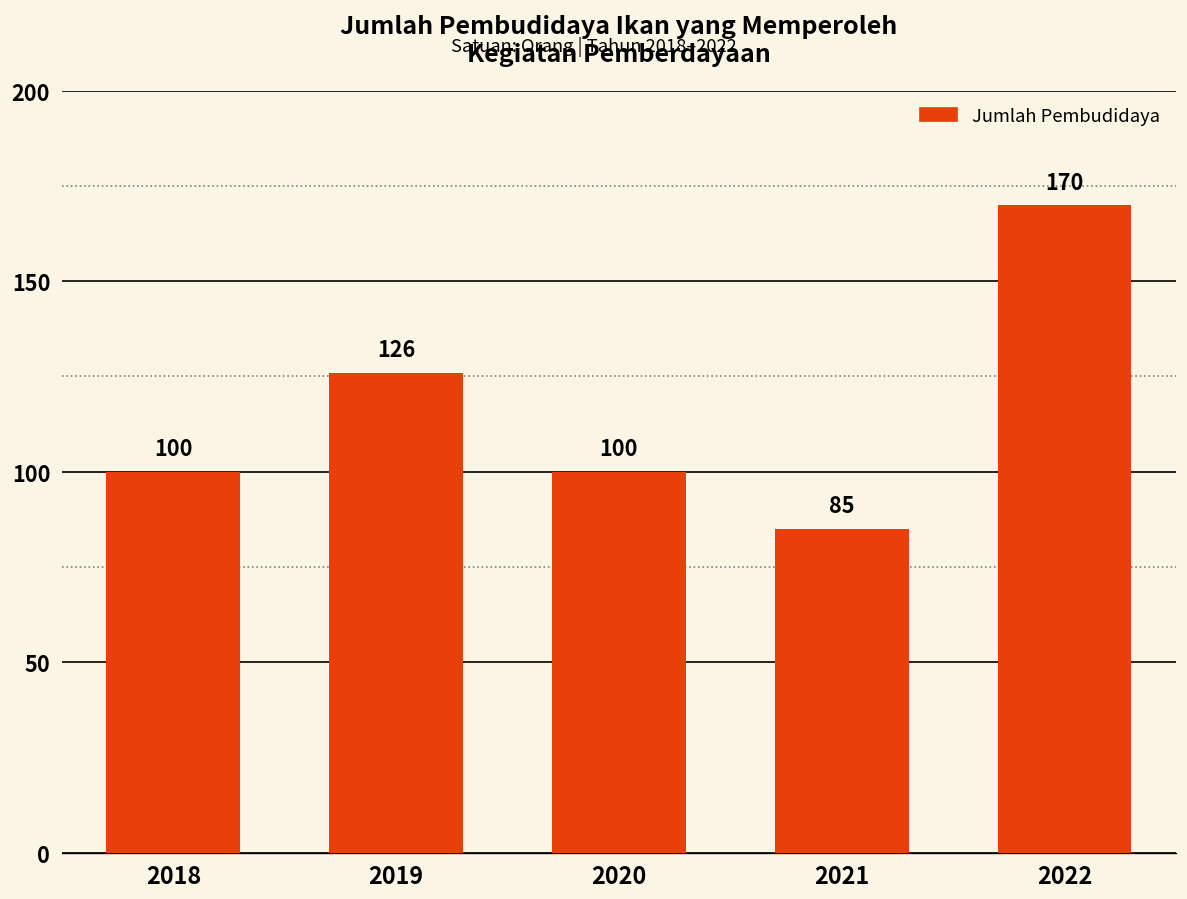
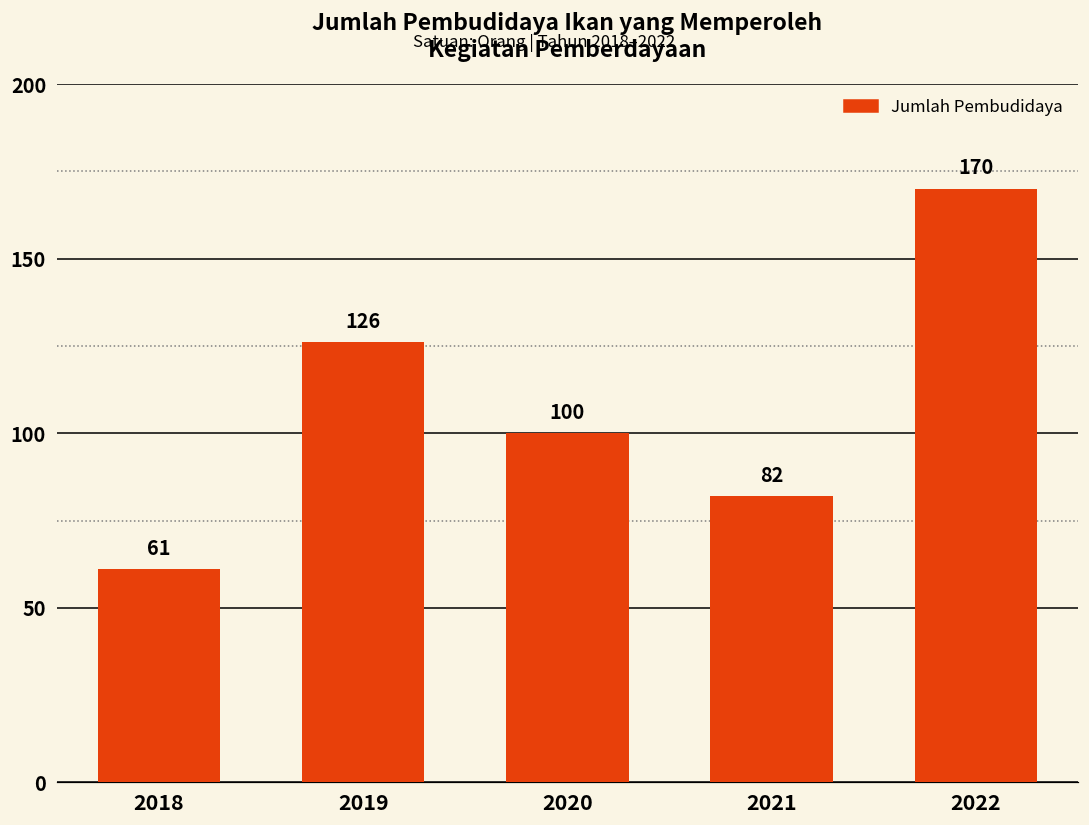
  {
-   "2018": 100,
+   "2018": 61,
    "2019": 126,
    "2020": 100,
-   "2021": 85,
+   "2021": 82,
    "2022": 170
  }
